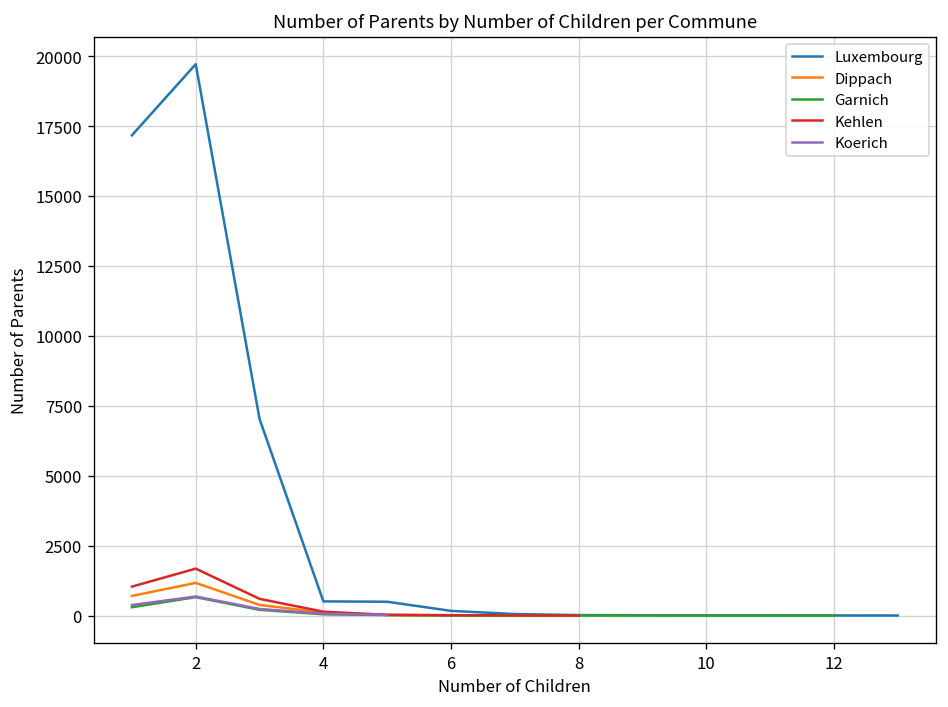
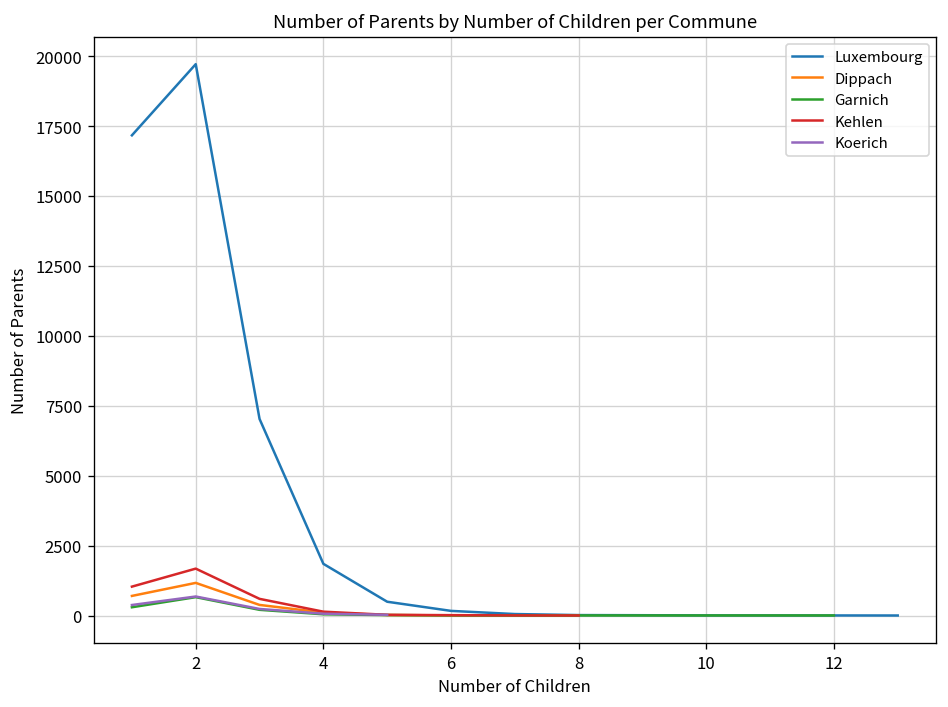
  {
    "Luxembourg": {
      "2": 19700,
-     "4": 500,
+     "4": 1800,
      "6": 200,
      "10": 0
    },
    "Dippach": {
      "2": 1200
    },
    "Kehlen": {
      "2": 1700
    }
  }
